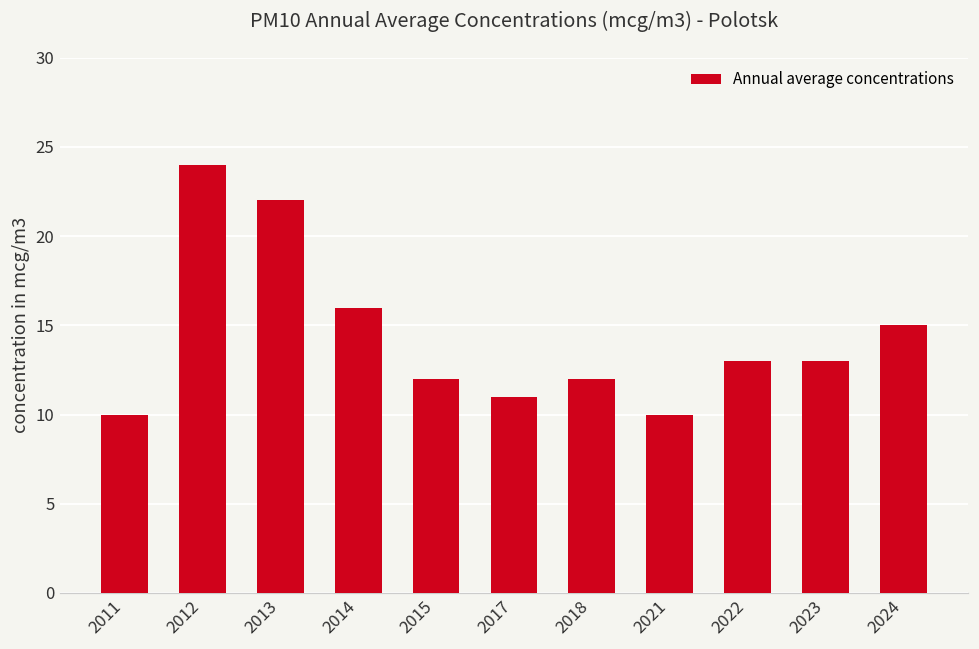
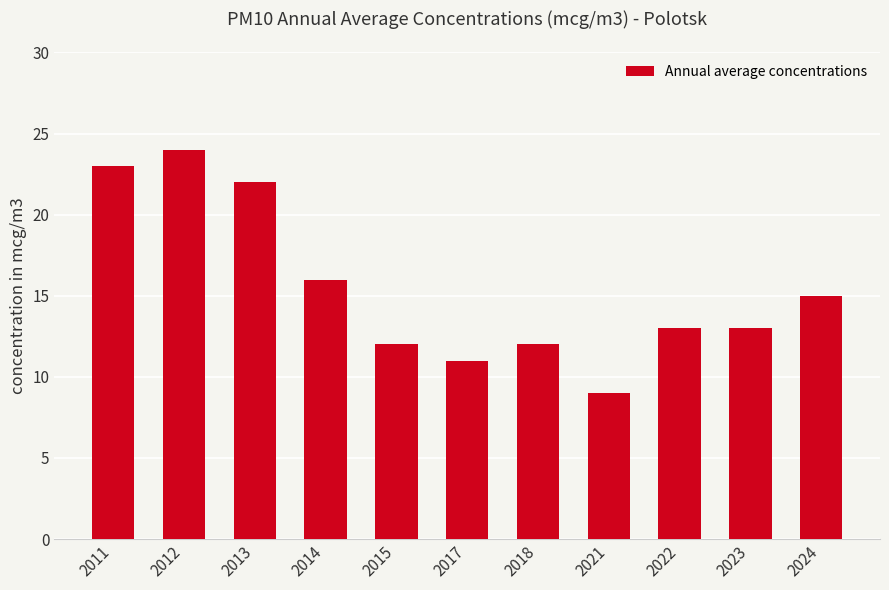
  {
-   "2011": 10,
+   "2011": 23,
    "2012": 24,
    "2013": 22,
    "2014": 16,
    "2015": 12,
    "2017": 11,
    "2018": 12,
-   "2021": 10,
+   "2021": 9,
    "2022": 13,
    "2023": 13,
    "2024": 15
  }
